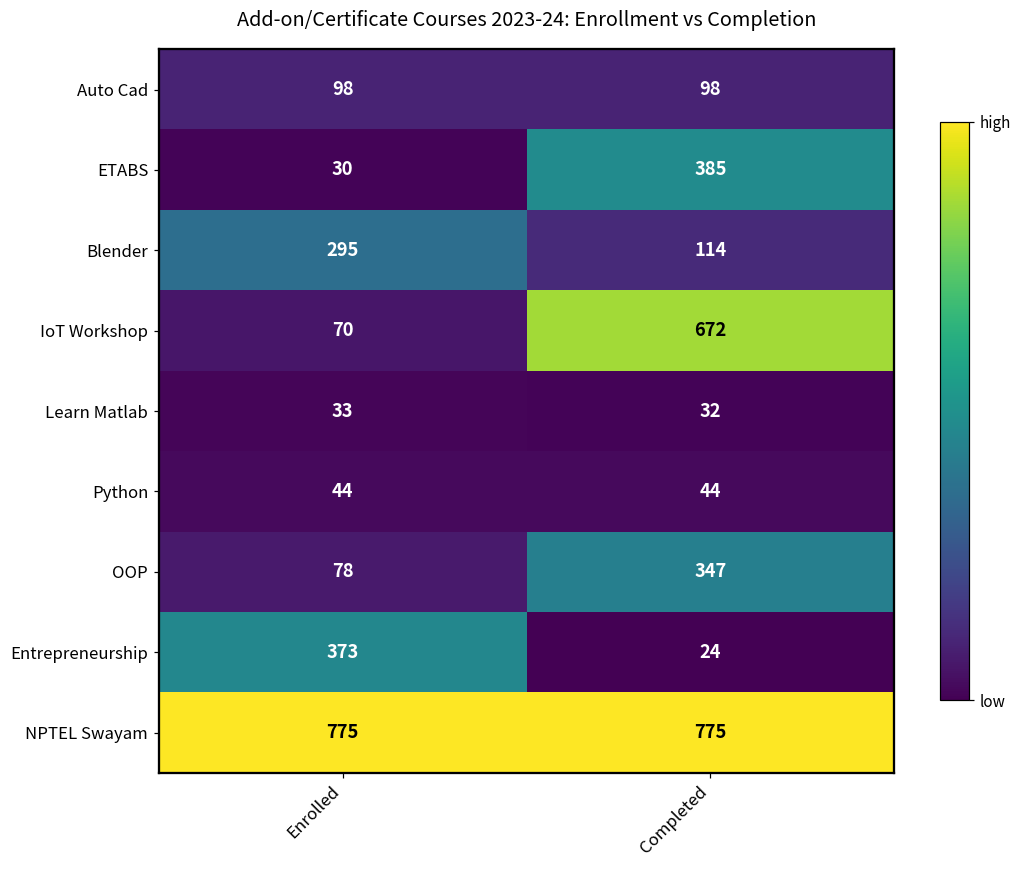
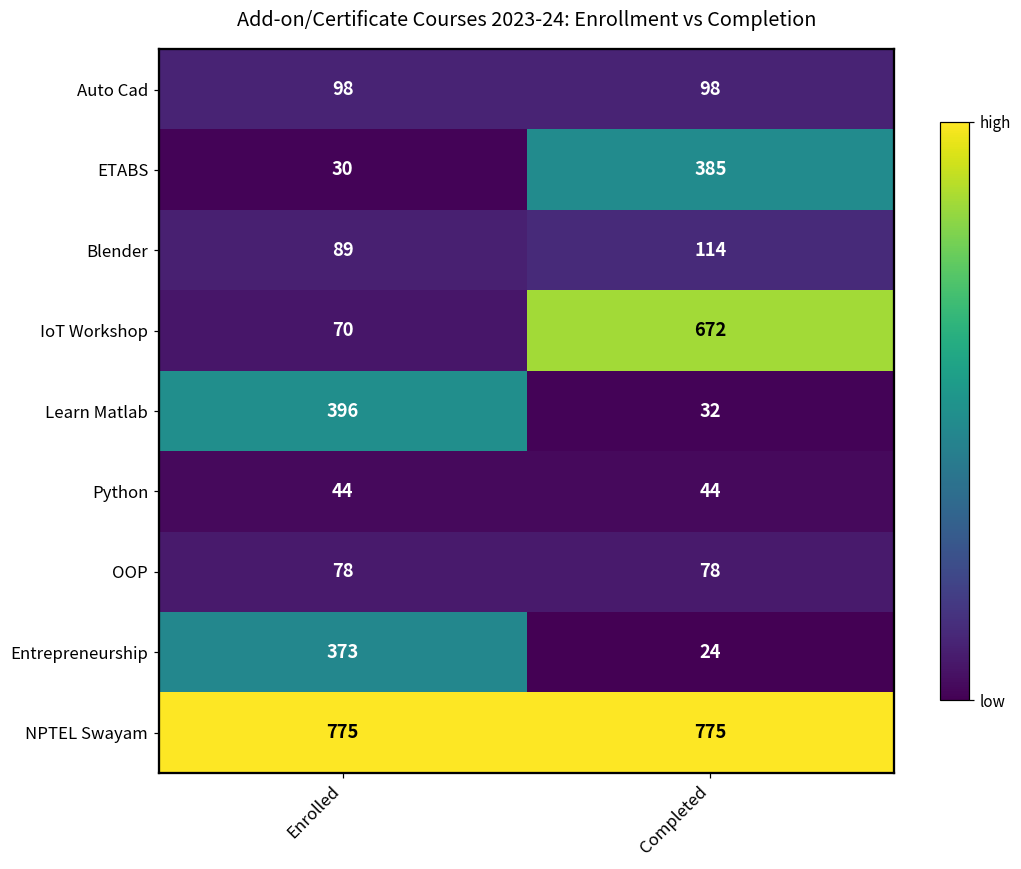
  {
    "Auto Cad": {
      "Enrolled": 98,
      "Completed": 98
    },
    "ETABS": {
      "Enrolled": 30,
      "Completed": 385
    },
    "Blender": {
-     "Enrolled": 295,
+     "Enrolled": 89,
      "Completed": 114
    },
    "IoT Workshop": {
      "Enrolled": 70,
      "Completed": 672
    },
    "Learn Matlab": {
-     "Enrolled": 33,
+     "Enrolled": 396,
      "Completed": 32
    },
    "Python": {
      "Enrolled": 44,
      "Completed": 44
    },
    "OOP": {
      "Enrolled": 78,
-     "Completed": 347
+     "Completed": 78
    },
    "Entrepreneurship": {
      "Enrolled": 373,
      "Completed": 24
    },
    "NPTEL Swayam": {
      "Enrolled": 775,
      "Completed": 775
    }
  }
